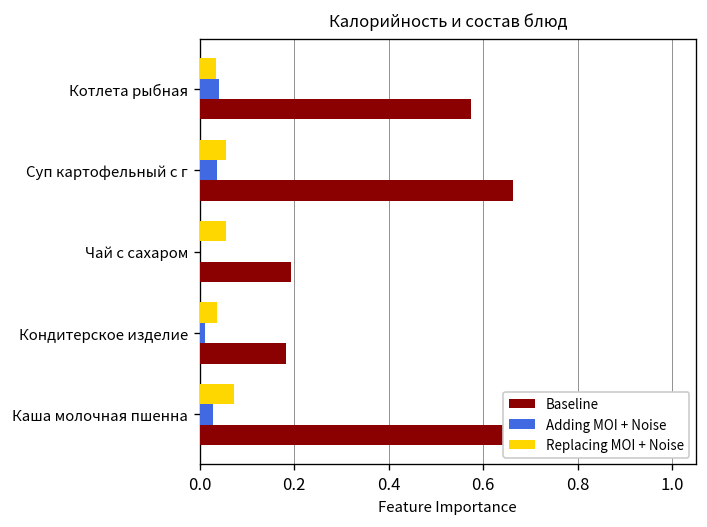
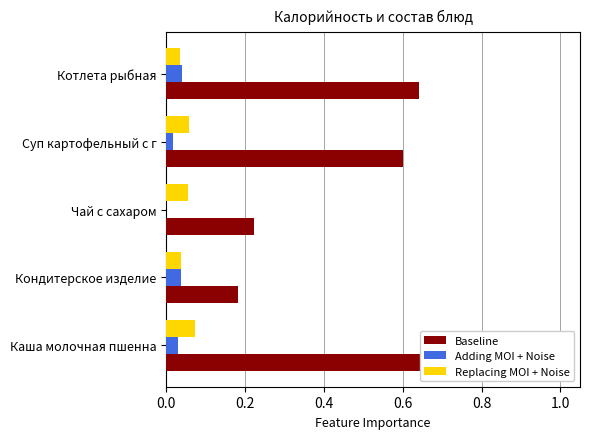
  {
    "Baseline": {
-     "Котлета рыбная": 0.57,
-     "Суп картофельный с г": 0.66,
-     "Чай с сахаром": 0.19,
+     "Котлета рыбная": 0.64,
+     "Суп картофельный с г": 0.60,
+     "Чай с сахаром": 0.22,
      "Кондитерское изделие": 0.18
    },
    "Adding MOI + Noise": {
      "Котлета рыбная": 0.04,
-     "Суп картофельный с г": 0.04,
-     "Кондитерское изделие": 0.01,
+     "Суп картофельный с г": 0.02,
+     "Кондитерское изделие": 0.04,
      "Каша молочная пшенна": 0.03
    },
    "Replacing MOI + Noise": {
      "Котлета рыбная": 0.04,
      "Суп картофельный с г": 0.06,
      "Чай с сахаром": 0.06,
      "Кондитерское изделие": 0.04,
      "Каша молочная пшенна": 0.07
    }
  }
